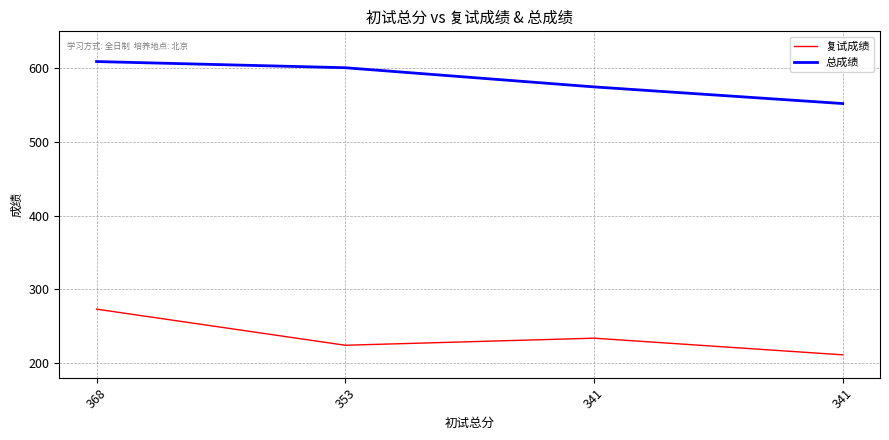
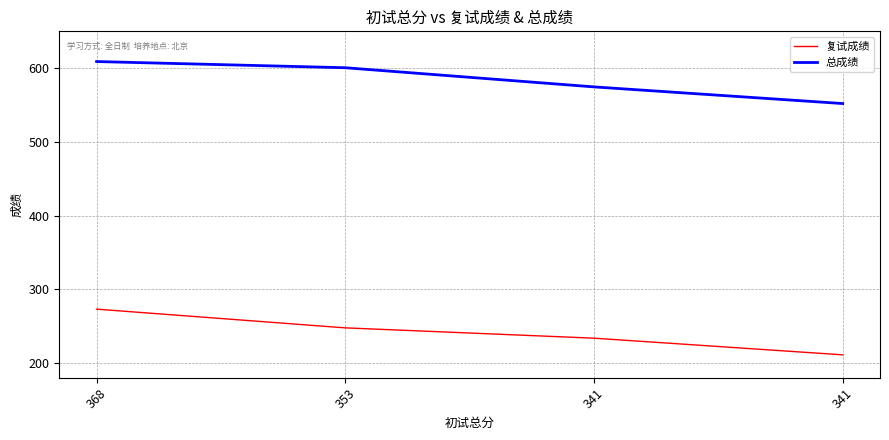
  {
    "复试成绩": {
      "368": 270,
-     "353": 220
+     "353": 250
    },
    "总成绩": {
      "368": 610,
      "353": 600
    }
  }
